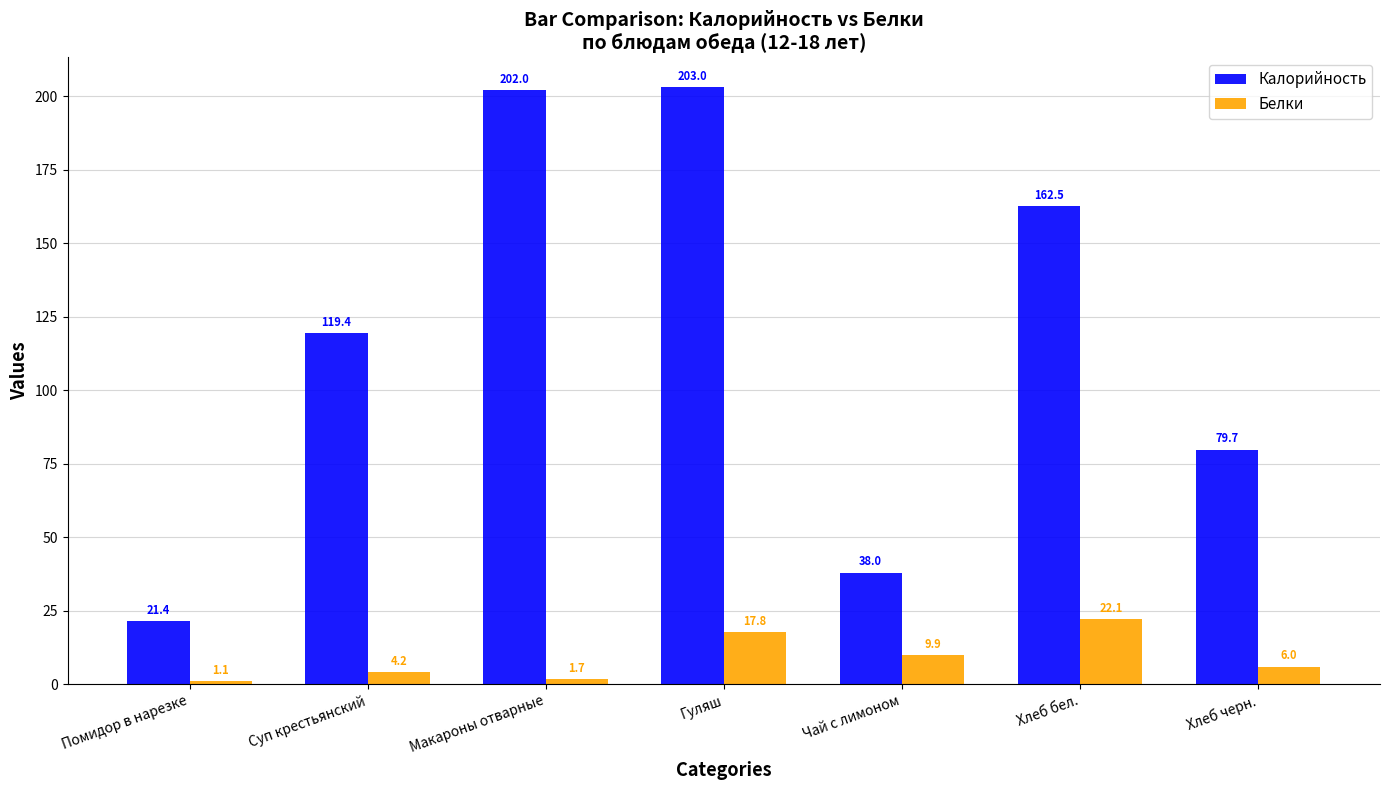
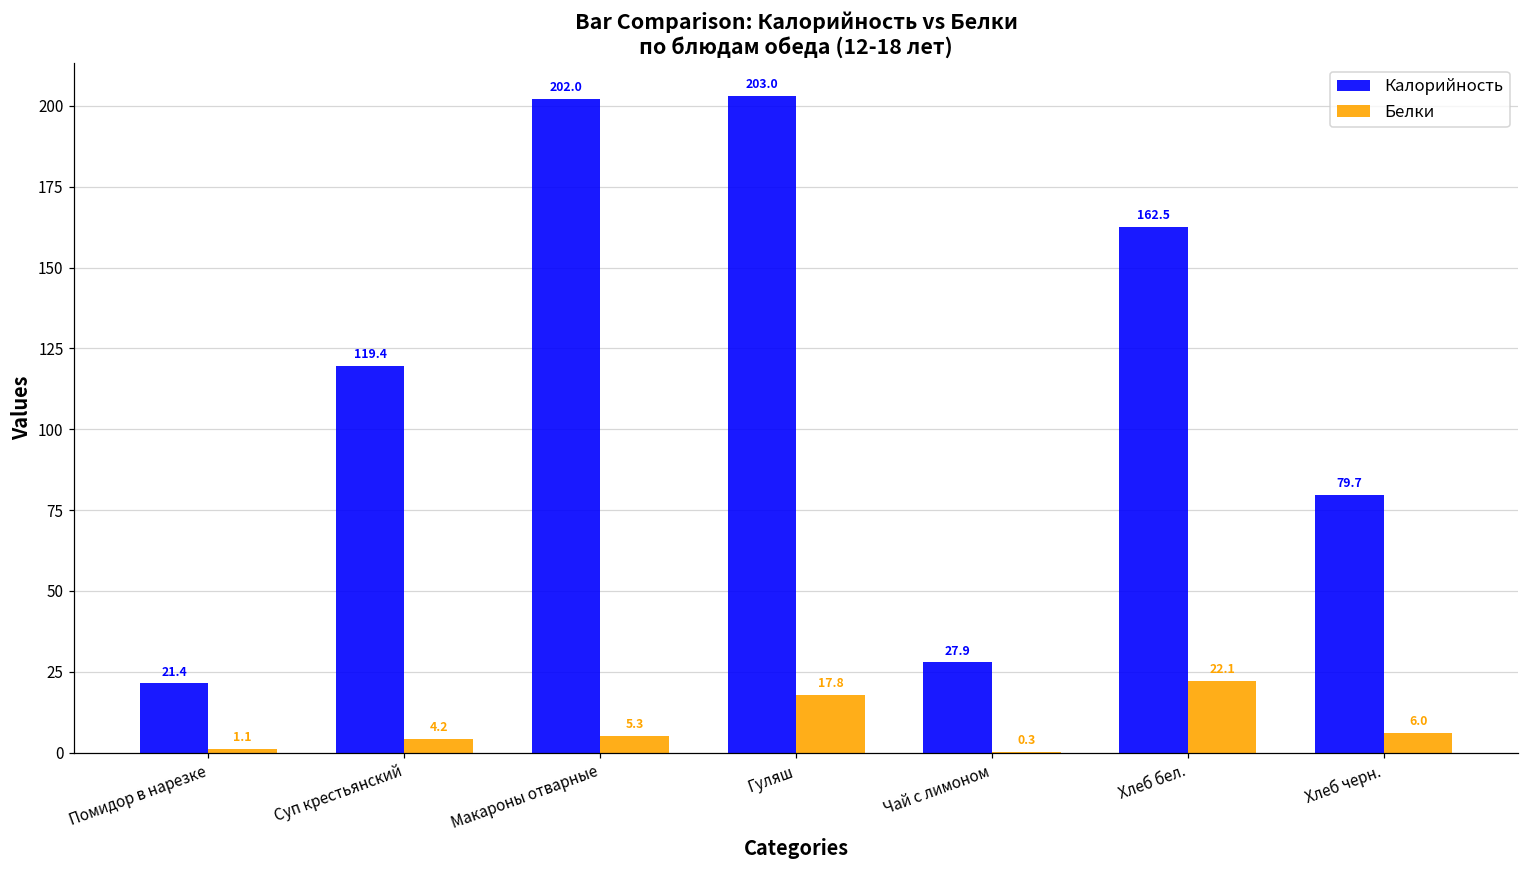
  {
    "Калорийность": {
      "Помидор в нарезке": 21.4,
      "Суп крестьянский": 119.4,
      "Макароны отварные": 202.0,
      "Гуляш": 203.0,
-     "Чай с лимоном": 38.0,
+     "Чай с лимоном": 27.9,
      "Хлеб бел.": 162.5,
      "Хлеб черн.": 79.7
    },
    "Белки": {
      "Помидор в нарезке": 1.1,
      "Суп крестьянский": 4.2,
-     "Макароны отварные": 1.7,
+     "Макароны отварные": 5.3,
      "Гуляш": 17.8,
-     "Чай с лимоном": 9.9,
+     "Чай с лимоном": 0.3,
      "Хлеб бел.": 22.1,
      "Хлеб черн.": 6.0
    }
  }
